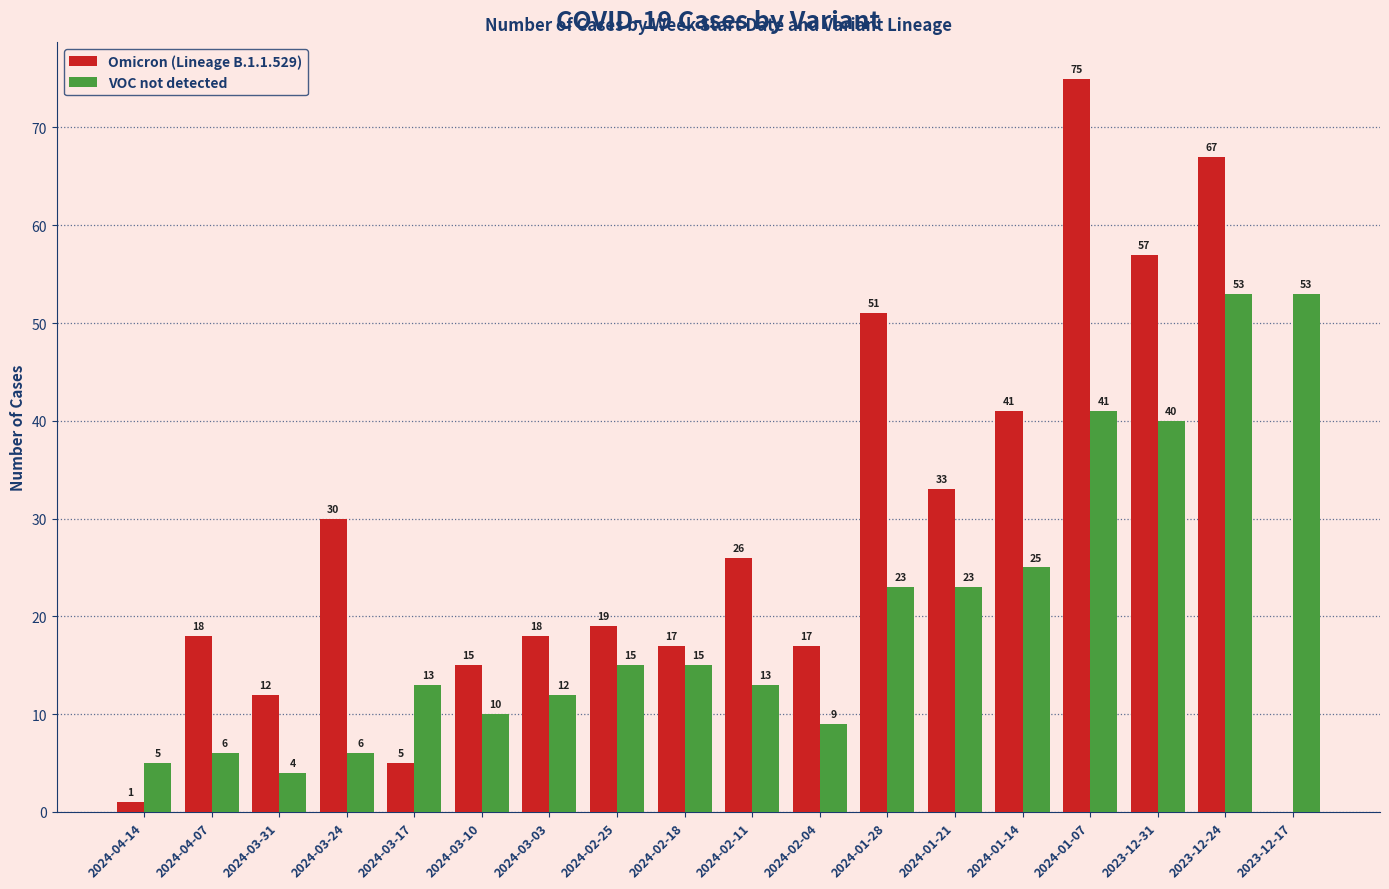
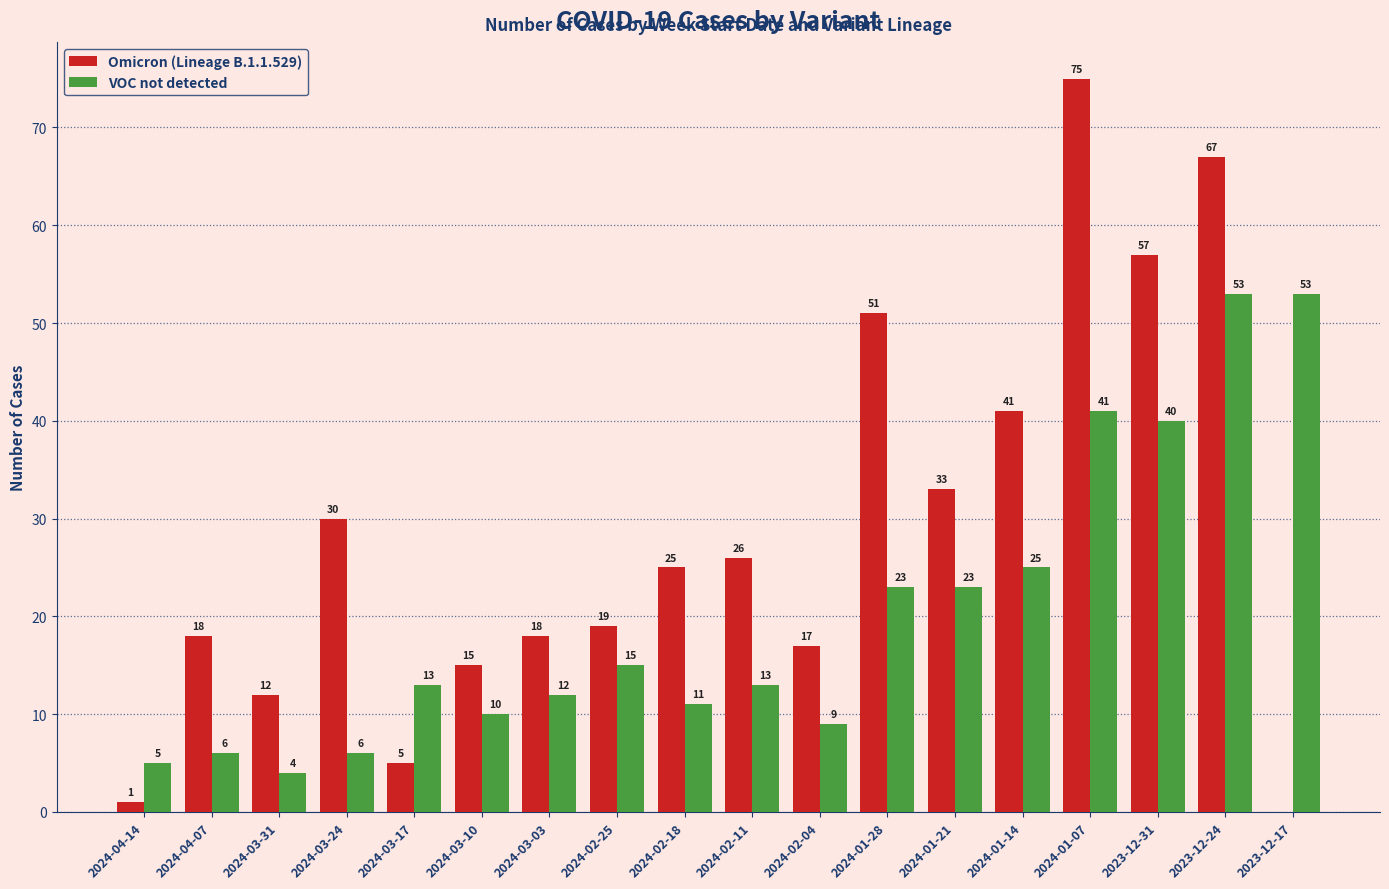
  {
    "Omicron (Lineage B.1.1.529)": {
      "2024-04-14": 1,
      "2024-04-07": 18,
      "2024-03-31": 12,
      "2024-03-24": 30,
      "2024-03-17": 5,
      "2024-03-10": 15,
      "2024-03-03": 18,
      "2024-02-25": 19,
-     "2024-02-18": 17,
+     "2024-02-18": 25,
      "2024-02-11": 26,
      "2024-02-04": 17,
      "2024-01-28": 51,
      "2024-01-21": 33,
      "2024-01-14": 41,
      "2024-01-07": 75,
      "2023-12-31": 57,
      "2023-12-24": 67
    },
    "VOC not detected": {
      "2024-04-14": 5,
      "2024-04-07": 6,
      "2024-03-31": 4,
      "2024-03-24": 6,
      "2024-03-17": 13,
      "2024-03-10": 10,
      "2024-03-03": 12,
      "2024-02-25": 15,
-     "2024-02-18": 15,
+     "2024-02-18": 11,
      "2024-02-11": 13,
      "2024-02-04": 9,
      "2024-01-28": 23,
      "2024-01-21": 23,
      "2024-01-14": 25,
      "2024-01-07": 41,
      "2023-12-31": 40,
      "2023-12-24": 53,
      "2023-12-17": 53
    }
  }
